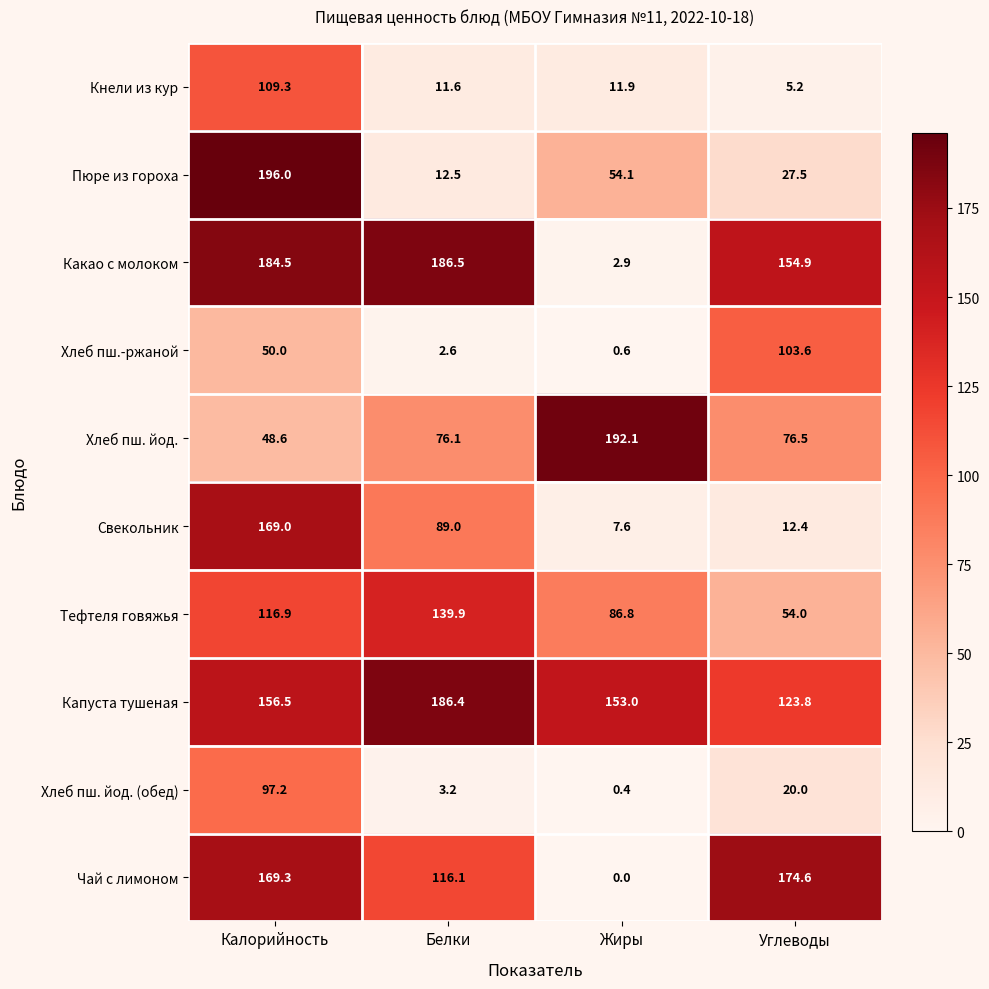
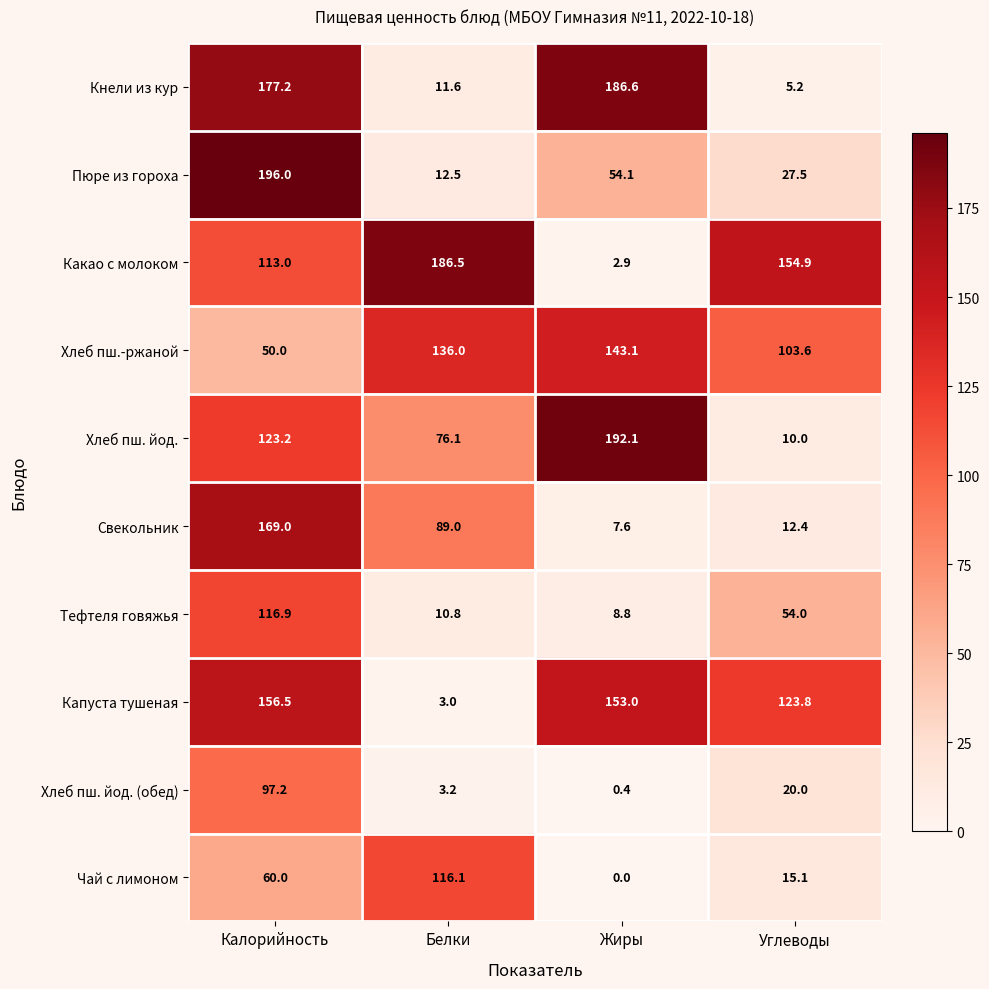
  {
    "Кнели из кур": {
-     "Калорийность": 109.3,
+     "Калорийность": 177.2,
      "Белки": 11.6,
-     "Жиры": 11.9,
+     "Жиры": 186.6,
      "Углеводы": 5.2
    },
    "Пюре из гороха": {
      "Калорийность": 196.0,
      "Белки": 12.5,
      "Жиры": 54.1,
      "Углеводы": 27.5
    },
    "Какао с молоком": {
-     "Калорийность": 184.5,
+     "Калорийность": 113.0,
      "Белки": 186.5,
      "Жиры": 2.9,
      "Углеводы": 154.9
    },
    "Хлеб пш.-ржаной": {
      "Калорийность": 50.0,
-     "Белки": 2.6,
-     "Жиры": 0.6,
+     "Белки": 136.0,
+     "Жиры": 143.1,
      "Углеводы": 103.6
    },
    "Хлеб пш. йод.": {
-     "Калорийность": 48.6,
+     "Калорийность": 123.2,
      "Белки": 76.1,
      "Жиры": 192.1,
-     "Углеводы": 76.5
+     "Углеводы": 10.0
    },
    "Свекольник": {
      "Калорийность": 169.0,
      "Белки": 89.0,
      "Жиры": 7.6,
      "Углеводы": 12.4
    },
    "Тефтеля говяжья": {
      "Калорийность": 116.9,
-     "Белки": 139.9,
-     "Жиры": 86.8,
+     "Белки": 10.8,
+     "Жиры": 8.8,
      "Углеводы": 54.0
    },
    "Капуста тушеная": {
      "Калорийность": 156.5,
-     "Белки": 186.4,
+     "Белки": 3.0,
      "Жиры": 153.0,
      "Углеводы": 123.8
    },
    "Хлеб пш. йод. (обед)": {
      "Калорийность": 97.2,
      "Белки": 3.2,
      "Жиры": 0.4,
      "Углеводы": 20.0
    },
    "Чай с лимоном": {
-     "Калорийность": 169.3,
+     "Калорийность": 60.0,
      "Белки": 116.1,
      "Жиры": 0.0,
-     "Углеводы": 174.6
+     "Углеводы": 15.1
    }
  }
